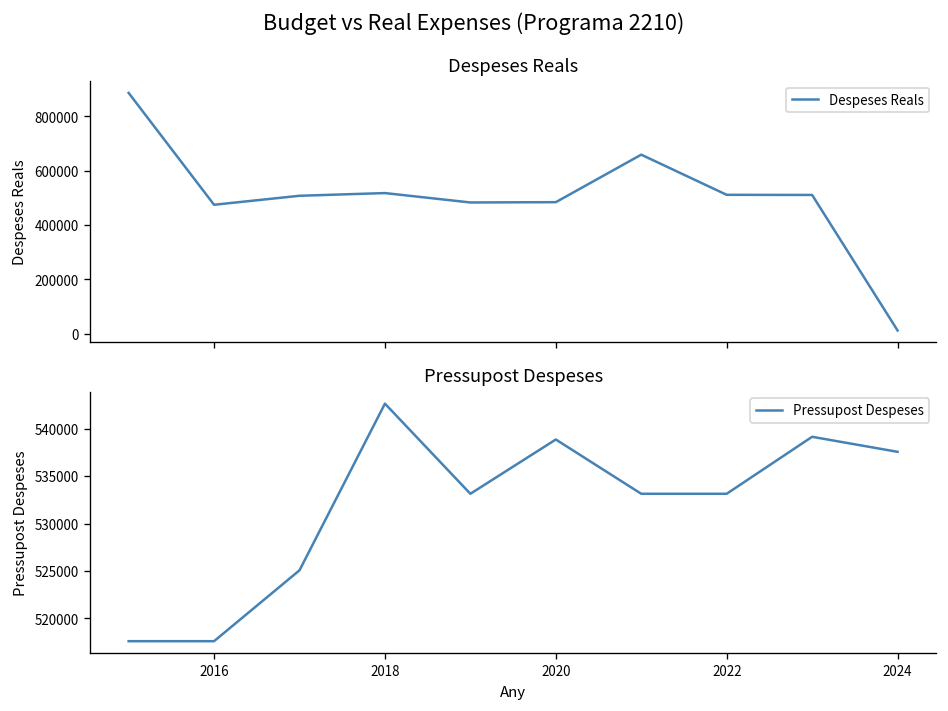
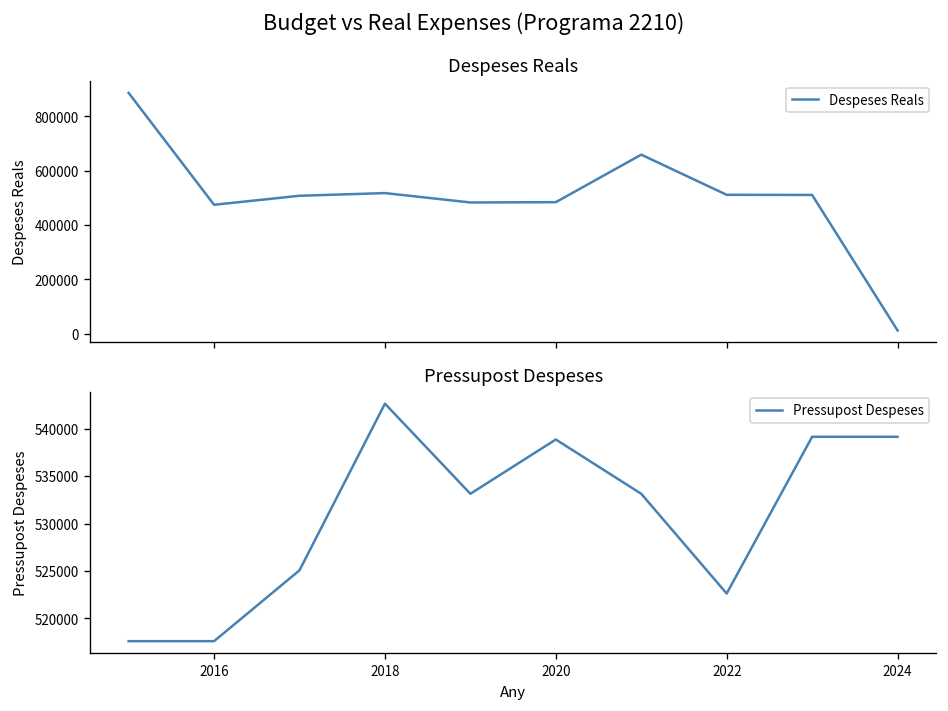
  {
    "Pressupost Despeses": {
      "2016": 518000,
      "2018": 543000,
      "2020": 539000,
-     "2022": 533000,
-     "2024": 538000
+     "2022": 523000,
+     "2024": 539000
    }
  }
